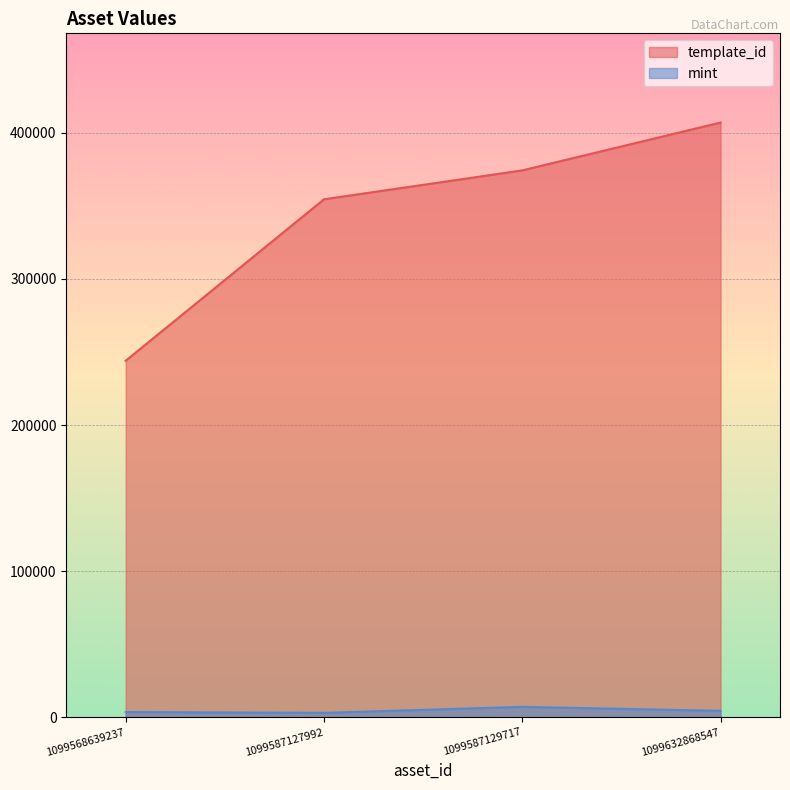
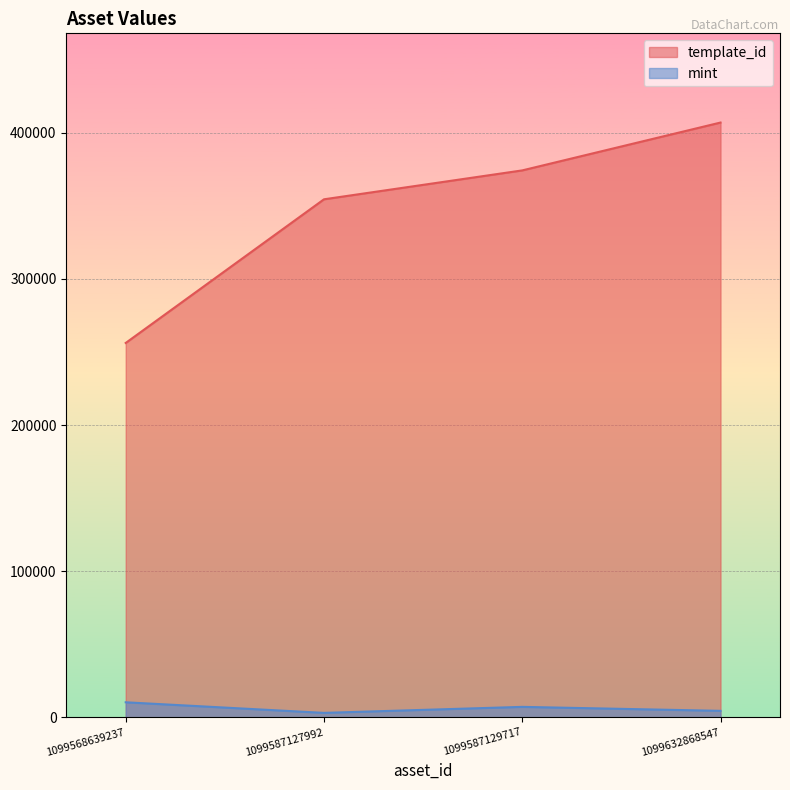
  {
    "template_id": {
-     "1099568639237": 244000,
+     "1099568639237": 256000,
      "1099587127992": 354000,
      "1099587129717": 374000,
      "1099632868547": 407000
    },
    "mint": {
-     "1099568639237": 4000,
+     "1099568639237": 10000,
      "1099587127992": 3000,
      "1099587129717": 7000,
      "1099632868547": 4000
    }
  }
